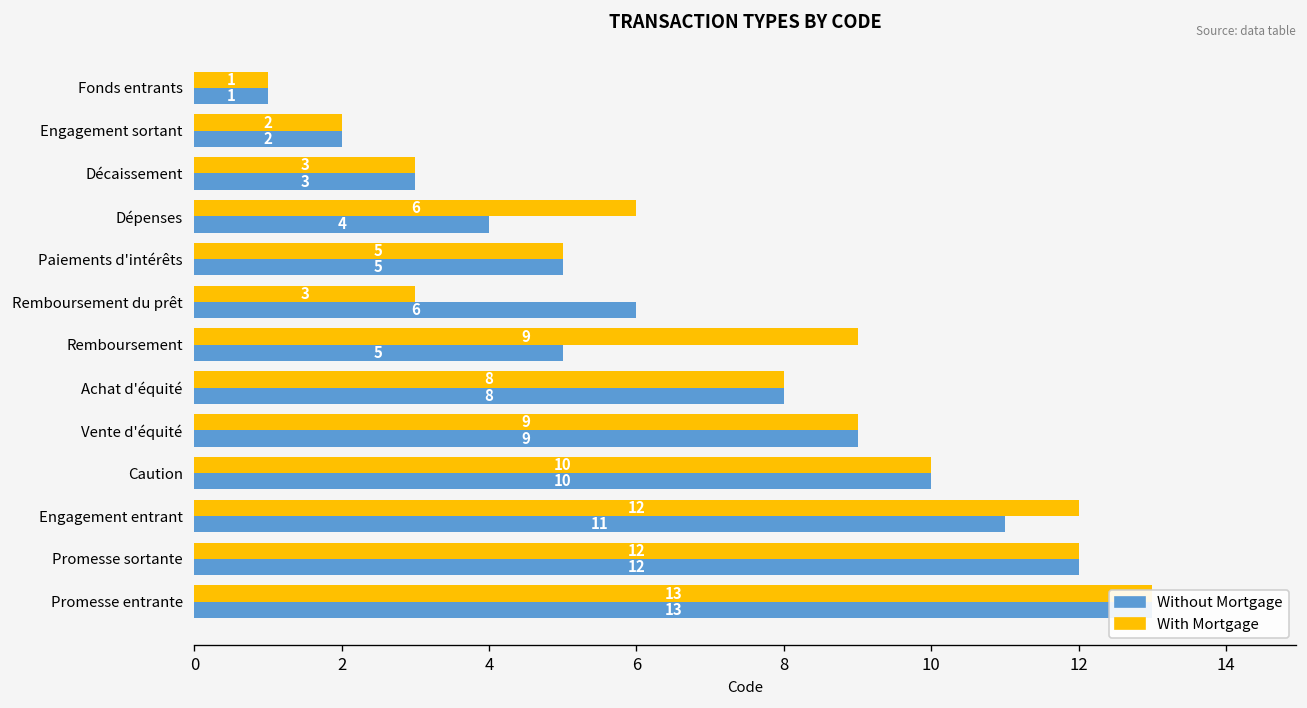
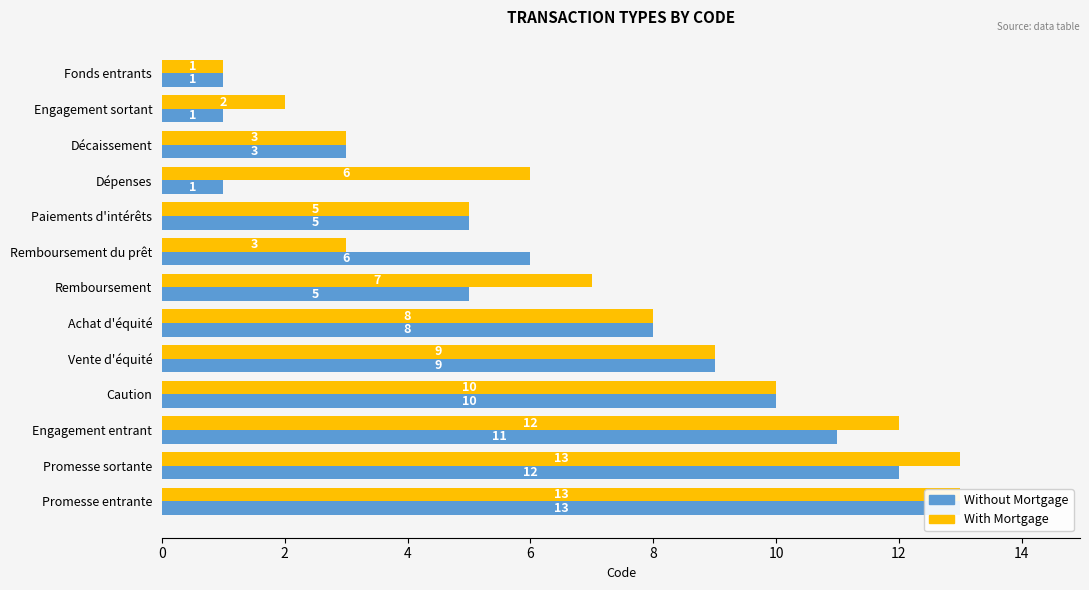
  {
    "Without Mortgage": {
      "Fonds entrants": 1,
-     "Engagement sortant": 2,
+     "Engagement sortant": 1,
      "Décaissement": 3,
-     "Dépenses": 4,
+     "Dépenses": 1,
      "Paiements d'intérêts": 5,
      "Remboursement du prêt": 6,
      "Remboursement": 5,
      "Achat d'équité": 8,
      "Vente d'équité": 9,
      "Caution": 10,
      "Engagement entrant": 11,
      "Promesse sortante": 12
    },
    "With Mortgage": {
      "Fonds entrants": 1,
      "Engagement sortant": 2,
      "Décaissement": 3,
      "Dépenses": 6,
      "Paiements d'intérêts": 5,
      "Remboursement du prêt": 3,
-     "Remboursement": 9,
+     "Remboursement": 7,
      "Achat d'équité": 8,
      "Vente d'équité": 9,
      "Caution": 10,
      "Engagement entrant": 12,
-     "Promesse sortante": 12
+     "Promesse sortante": 13
    }
  }
